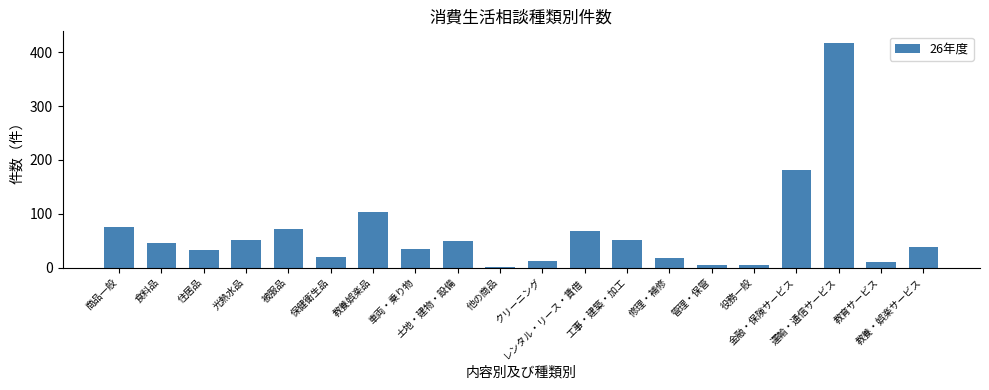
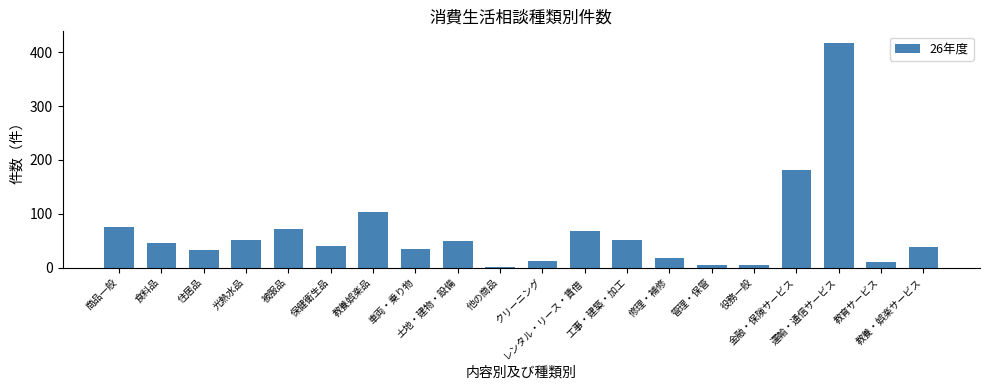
  {
    "商品一般": 80,
    "食料品": 50,
    "住居品": 30,
    "光熱水品": 50,
    "被服品": 70,
-   "保健衛生品": 20,
+   "保健衛生品": 40,
    "教養娯楽品": 100,
    "車両・乗り物": 40,
    "土地・建物・設備": 50,
    "クリーニング": 10,
    "レンタル・リース・賃借": 70,
    "工事・建築・加工": 50,
    "修理・補修": 20,
    "役務一般": 10,
    "金融・保険サービス": 180,
    "運輸・通信サービス": 420,
    "教育サービス": 10,
    "教養・娯楽サービス": 40
  }
